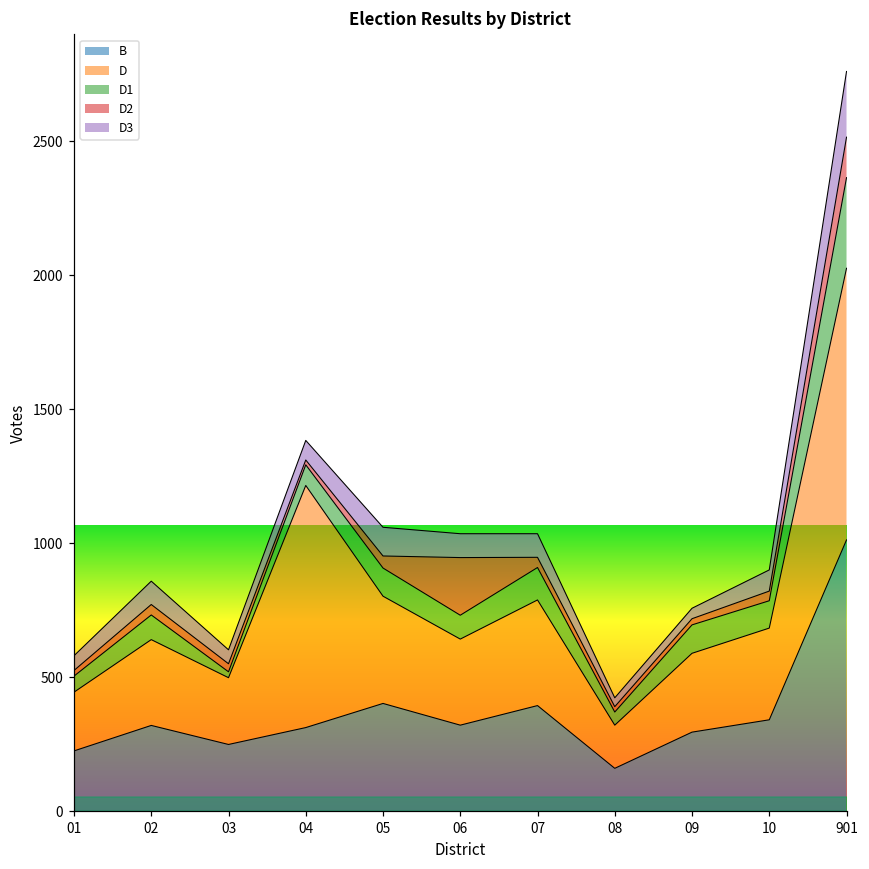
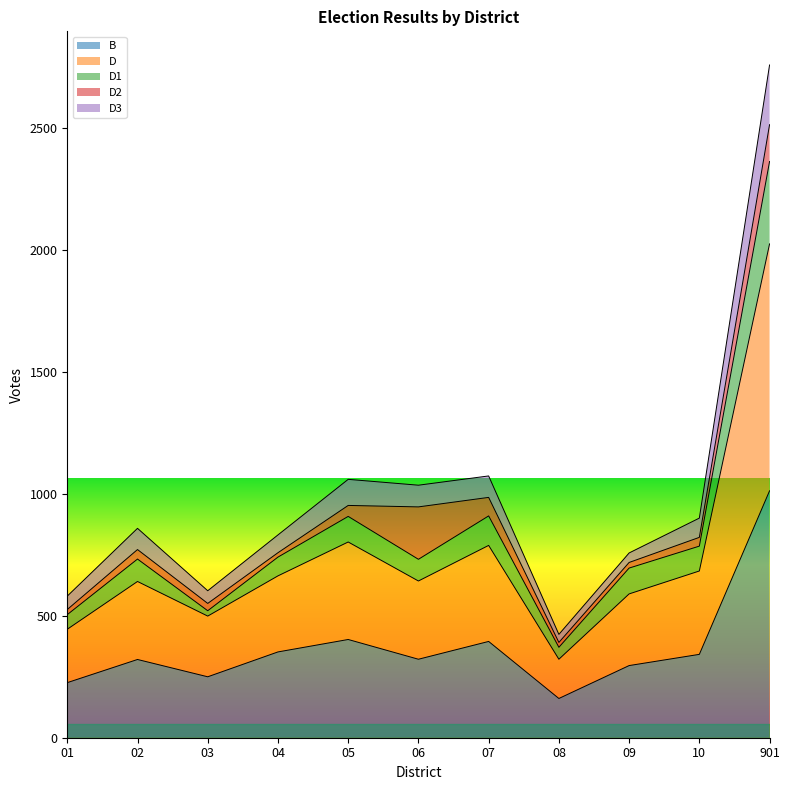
  {
    "B": {
      "01": 230,
      "02": 320,
      "03": 250,
-     "04": 310,
+     "04": 350,
      "05": 400,
      "06": 320,
      "07": 400,
      "08": 160,
      "09": 300,
      "10": 340,
      "901": 1010
    },
    "D": {
      "01": 220,
      "02": 320,
      "03": 250,
-     "04": 900,
+     "04": 310,
      "05": 400,
      "06": 320,
      "07": 390,
      "08": 160,
      "09": 290,
      "10": 340,
      "901": 1010
    },
    "D1": {
      "01": 60,
      "02": 90,
      "03": 20,
      "04": 80,
      "05": 110,
      "06": 90,
      "07": 120,
      "08": 50,
      "09": 110,
      "10": 100,
      "901": 340
    },
    "D2": {
      "01": 20,
      "02": 40,
      "03": 30,
      "04": 20,
      "05": 50,
      "06": 220,
-     "07": 40,
+     "07": 80,
      "08": 20,
      "09": 20,
      "10": 40,
      "901": 150
    },
    "D3": {
      "01": 60,
      "02": 90,
      "03": 50,
      "04": 70,
      "05": 110,
      "06": 90,
      "07": 90,
      "08": 30,
      "09": 40,
      "10": 80,
      "901": 250
    }
  }
